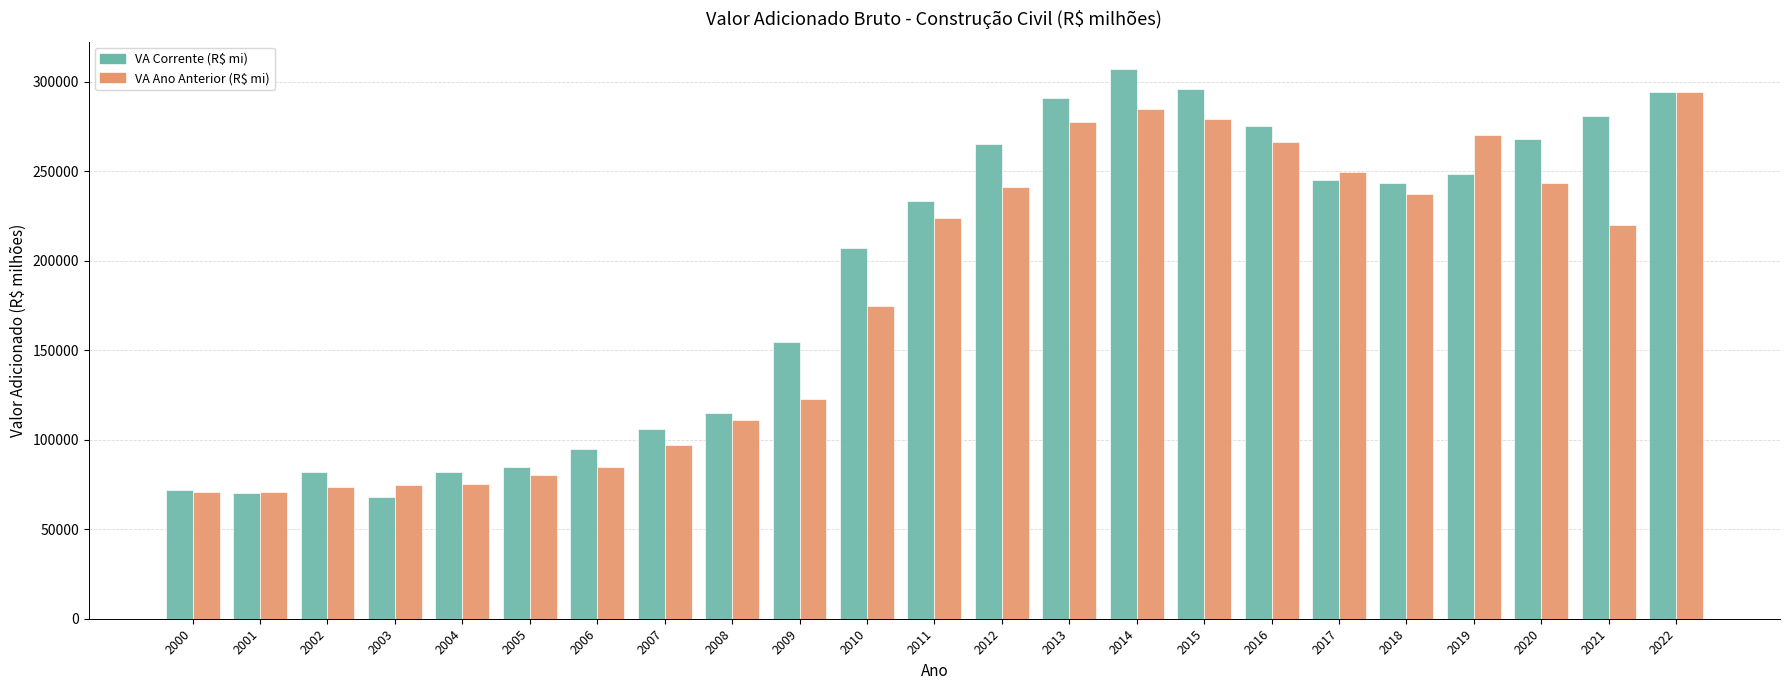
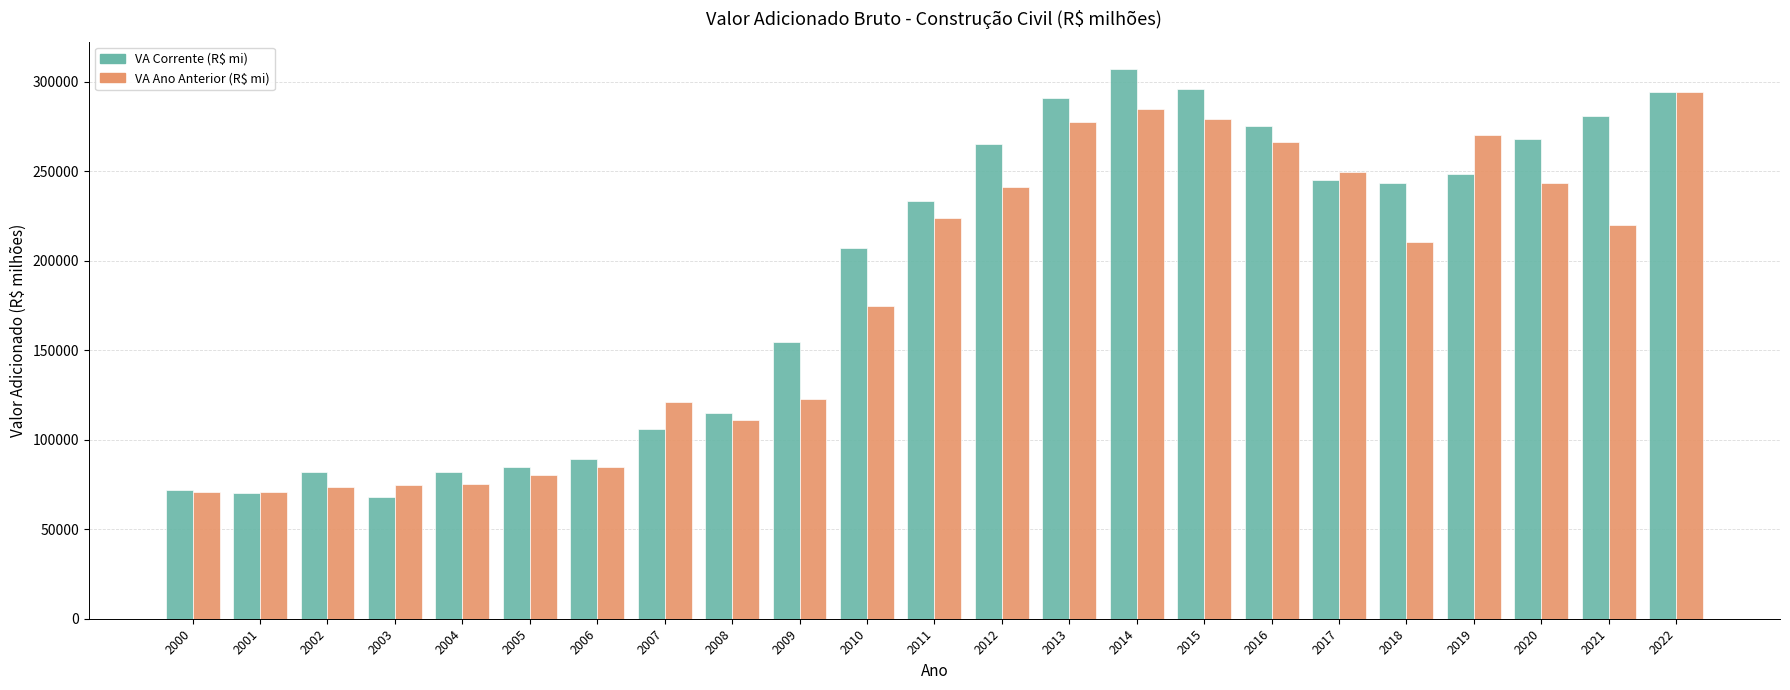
  {
    "VA Corrente (R$ mi)": {
      "2000": 72000,
      "2001": 70000,
      "2002": 82000,
      "2003": 68000,
      "2004": 82000,
      "2005": 85000,
-     "2006": 95000,
+     "2006": 89000,
      "2007": 106000,
      "2008": 115000,
      "2009": 155000,
      "2010": 207000,
      "2011": 234000,
      "2012": 265000,
      "2013": 291000,
      "2014": 307000,
      "2015": 296000,
      "2016": 275000,
      "2017": 245000,
      "2018": 243000,
      "2019": 249000,
      "2020": 268000,
      "2021": 281000,
      "2022": 294000
    },
    "VA Ano Anterior (R$ mi)": {
      "2000": 71000,
      "2001": 71000,
      "2002": 74000,
      "2003": 75000,
      "2004": 75000,
      "2005": 80000,
      "2006": 85000,
-     "2007": 97000,
+     "2007": 121000,
      "2008": 111000,
      "2009": 123000,
      "2010": 175000,
      "2011": 224000,
      "2012": 241000,
      "2013": 277000,
      "2014": 284000,
      "2015": 279000,
      "2016": 266000,
      "2017": 250000,
-     "2018": 237000,
+     "2018": 210000,
      "2019": 270000,
      "2020": 243000,
      "2021": 220000,
      "2022": 294000
    }
  }
